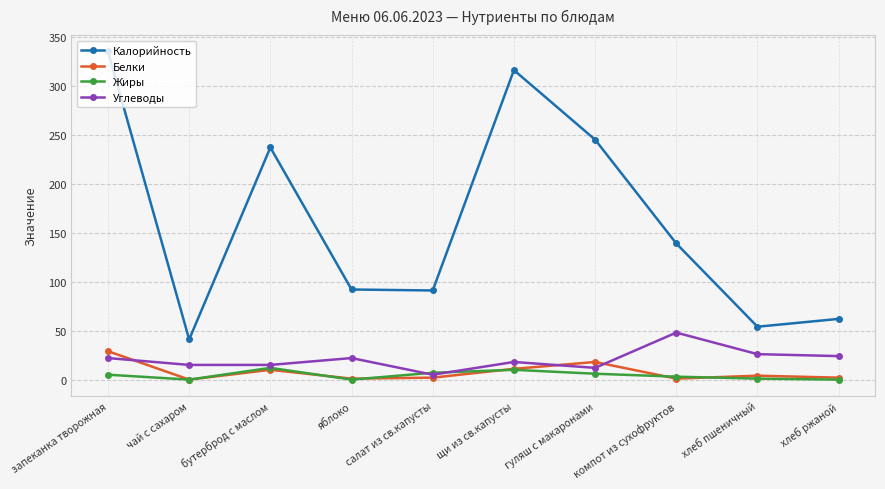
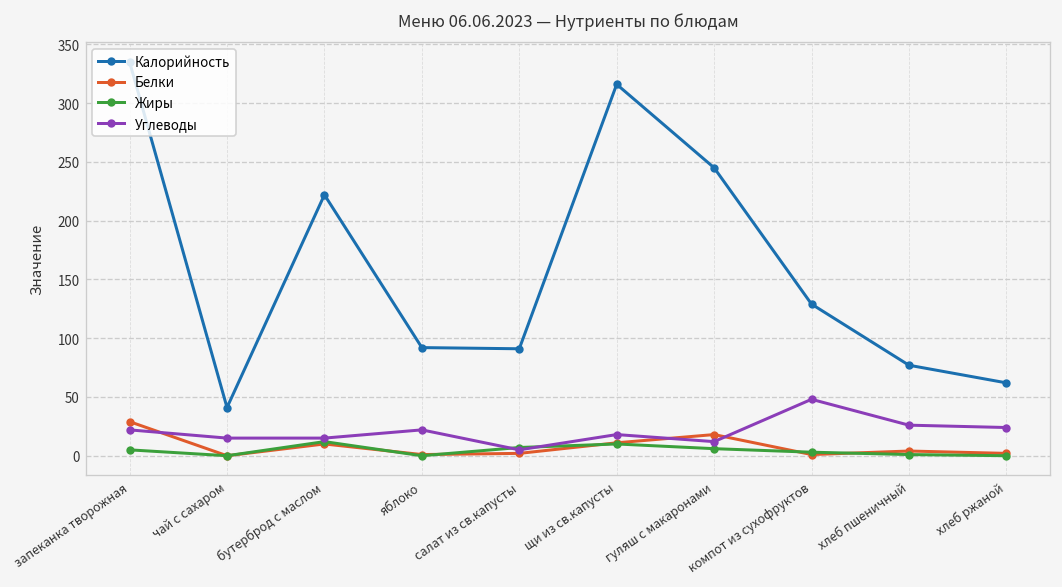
  {
    "Калорийность": {
      "чай с сахаром": 40,
-     "бутерброд с маслом": 240,
+     "бутерброд с маслом": 220,
      "яблоко": 90,
      "салат из св.капусты": 90,
      "щи из св.капусты": 320,
      "гуляш с макаронами": 250,
-     "компот из сухофруктов": 140,
-     "хлеб пшеничный": 50,
+     "компот из сухофруктов": 130,
+     "хлеб пшеничный": 80,
      "хлеб ржаной": 60
    },
    "Белки": {
      "запеканка творожная": 30,
      "салат из св.капусты": 0,
      "гуляш с макаронами": 20,
      "хлеб пшеничный": 0
    },
    "Жиры": {
      "запеканка творожная": 10,
      "гуляш с макаронами": 10,
      "хлеб пшеничный": 0
    },
    "Углеводы": {
      "запеканка творожная": 20,
      "чай с сахаром": 20,
      "бутерброд с маслом": 20,
      "яблоко": 20,
      "щи из св.капусты": 20,
      "гуляш с макаронами": 10,
      "компот из сухофруктов": 50,
      "хлеб пшеничный": 30,
      "хлеб ржаной": 20
    }
  }
